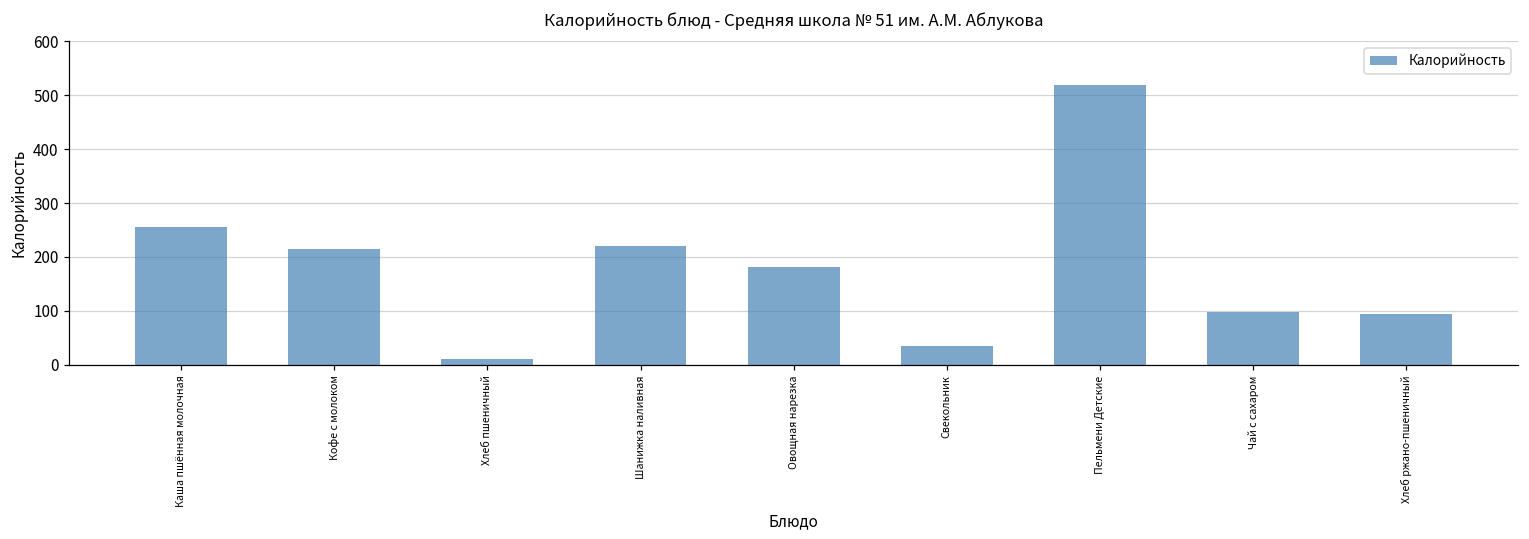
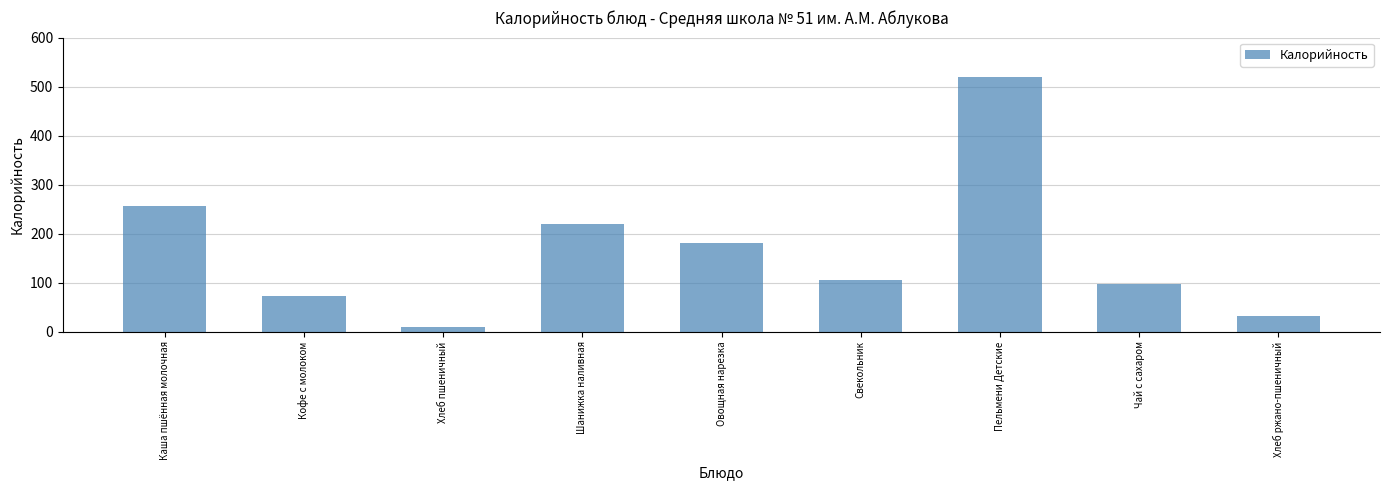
  {
    "Каша пшённая молочная": 260,
-   "Кофе c молоком": 210,
+   "Кофе c молоком": 70,
    "Хлеб пшеничный": 10,
    "Шанижка наливная": 220,
    "Овощная нарезка": 180,
-   "Свекольник": 40,
+   "Свекольник": 100,
    "Пельмени Детские": 520,
    "Чай с сахаром": 100,
-   "Хлеб ржано-пшеничный": 90
+   "Хлеб ржано-пшеничный": 30
  }
